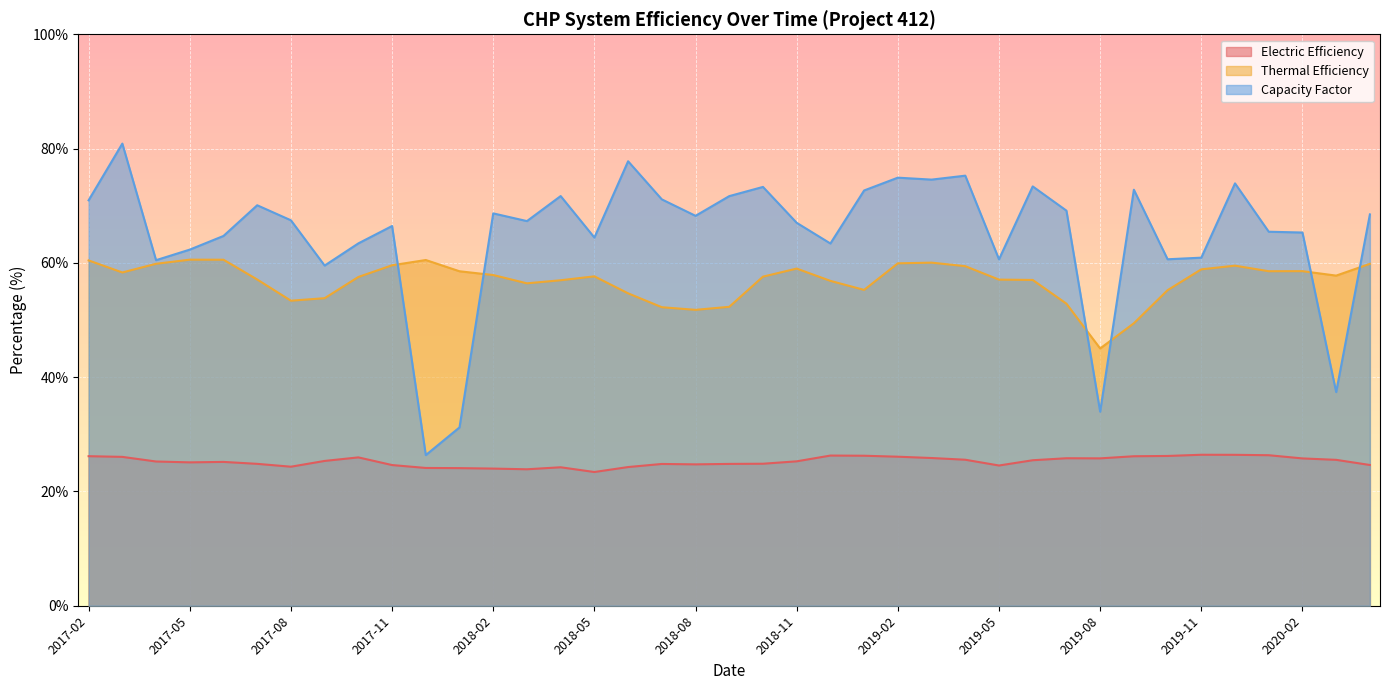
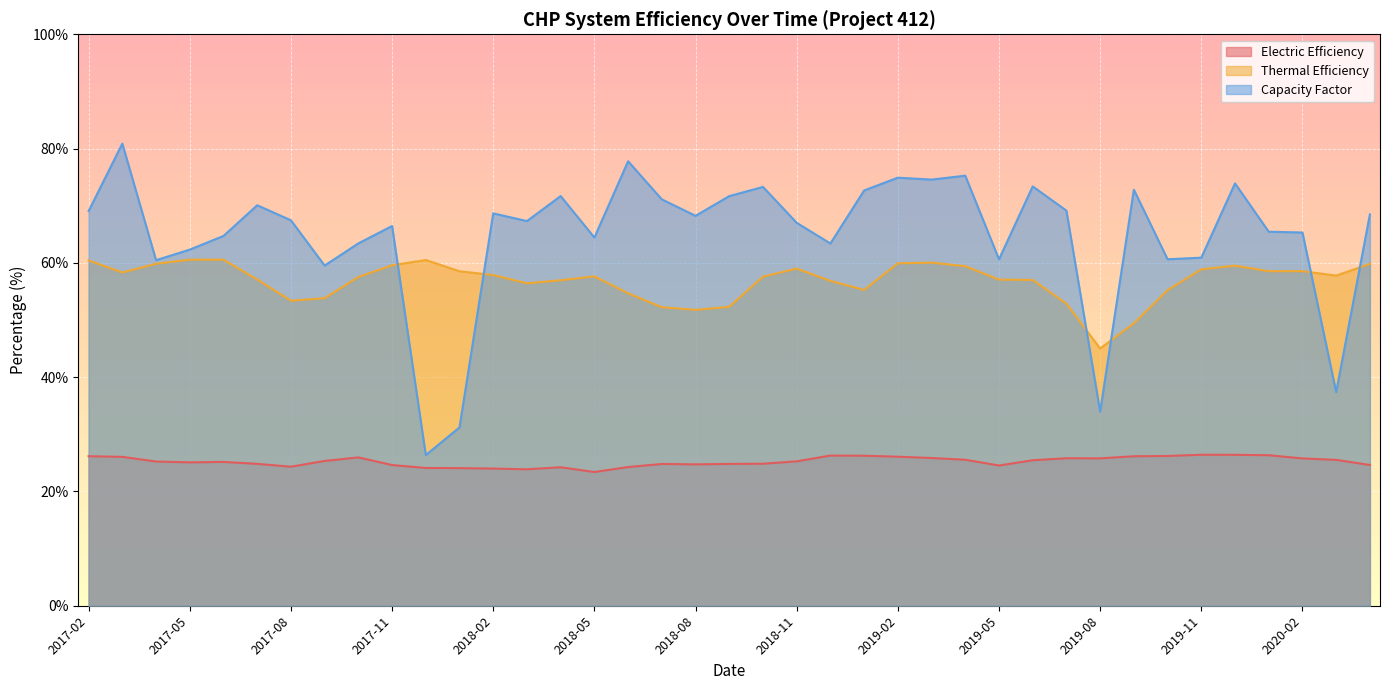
  {
    "Electric Efficiency": {
      "2017-02": "26%",
      "2017-05": "25%",
      "2017-08": "24%",
      "2017-11": "25%",
      "2018-02": "24%",
      "2018-05": "23%",
      "2018-08": "25%",
      "2018-11": "25%",
      "2019-02": "26%",
      "2019-05": "25%",
      "2019-08": "26%",
      "2019-11": "26%",
      "2020-02": "26%"
    },
    "Thermal Efficiency": {
      "2017-02": "60%",
      "2017-05": "61%",
      "2017-08": "53%",
      "2017-11": "60%",
      "2018-02": "58%",
      "2018-05": "58%",
      "2018-08": "52%",
      "2018-11": "59%",
      "2019-02": "60%",
      "2019-05": "57%",
      "2019-08": "45%",
      "2019-11": "59%",
      "2020-02": "59%"
    },
    "Capacity Factor": {
-     "2017-02": "71%",
+     "2017-02": "69%",
      "2017-05": "62%",
      "2017-08": "67%",
      "2017-11": "66%",
      "2018-02": "69%",
      "2018-05": "64%",
      "2018-08": "68%",
      "2018-11": "67%",
      "2019-02": "75%",
      "2019-05": "61%",
      "2019-08": "34%",
      "2019-11": "61%",
      "2020-02": "65%"
    }
  }
